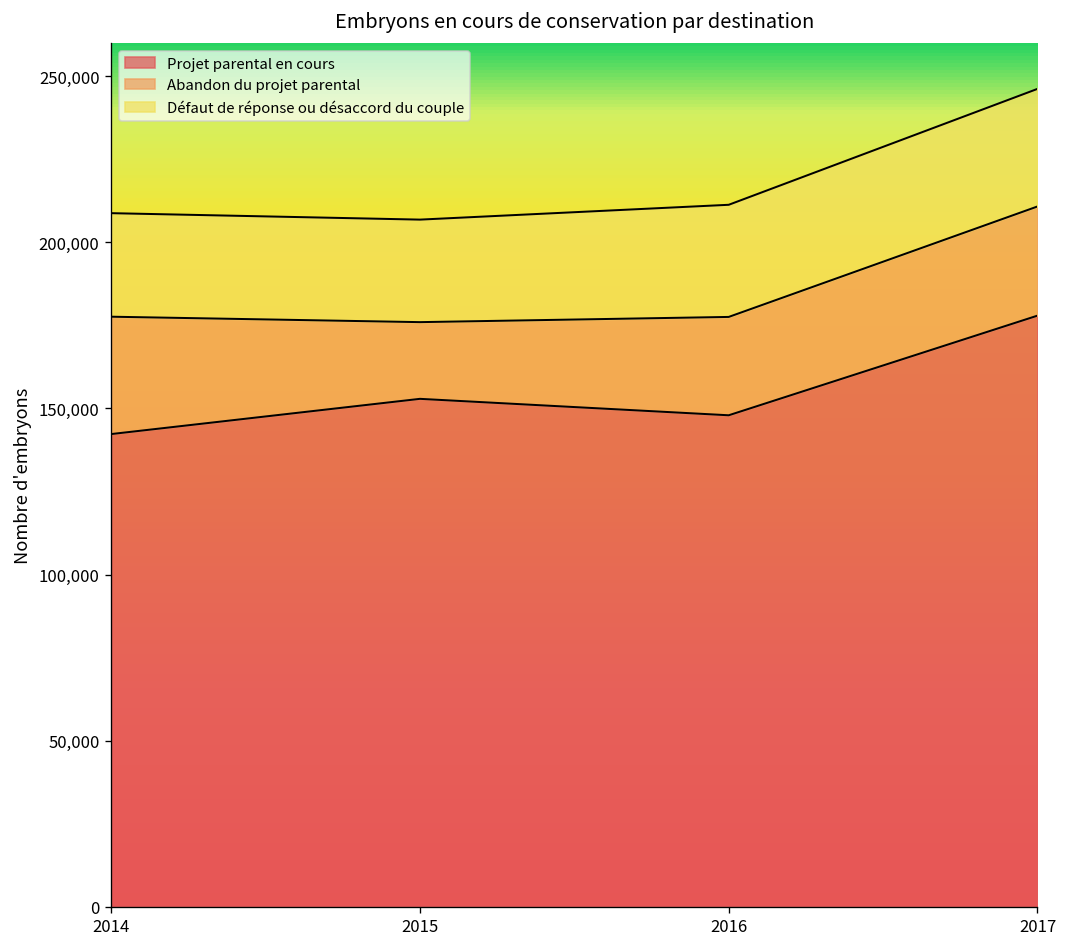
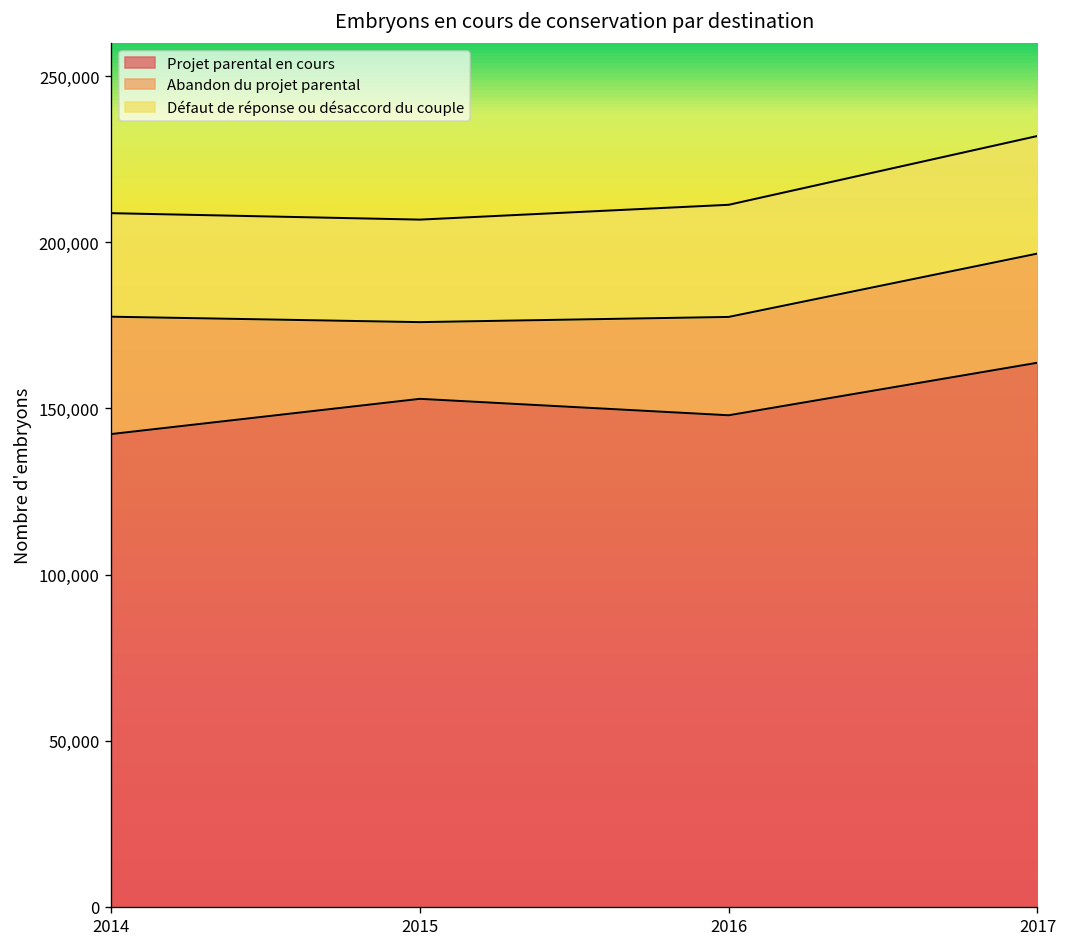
  {
    "Projet parental en cours": {
      "2014": "142,000",
      "2015": "153,000",
      "2016": "148,000",
-     "2017": "178,000"
+     "2017": "164,000"
    },
    "Abandon du projet parental": {
      "2014": "35,000",
      "2015": "23,000",
      "2016": "30,000",
      "2017": "33,000"
    },
    "Défaut de réponse ou désaccord du couple": {
      "2014": "31,000",
      "2015": "31,000",
      "2016": "34,000",
      "2017": "35,000"
    }
  }
